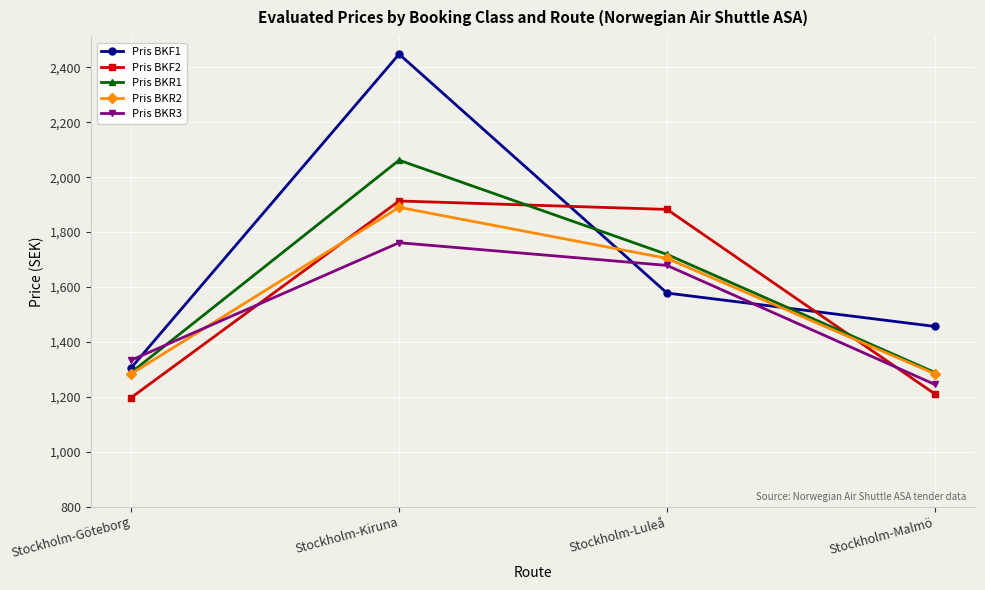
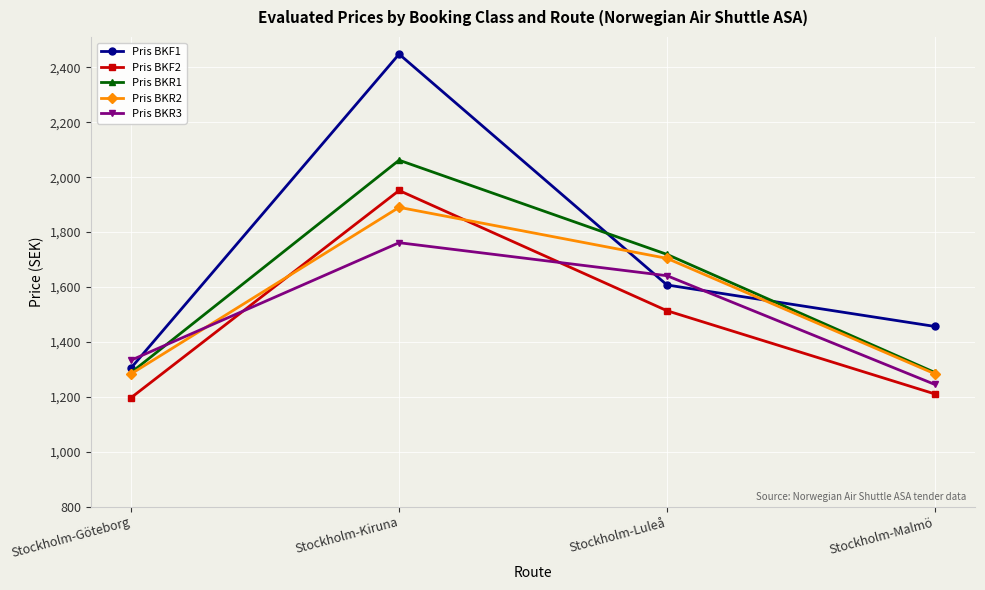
  {
    "Pris BKF1": {
      "Stockholm-Göteborg": "1,310",
      "Stockholm-Kiruna": "2,450",
-     "Stockholm-Luleå": "1,580",
+     "Stockholm-Luleå": "1,610",
      "Stockholm-Malmö": "1,460"
    },
    "Pris BKF2": {
      "Stockholm-Göteborg": "1,200",
-     "Stockholm-Kiruna": "1,910",
-     "Stockholm-Luleå": "1,880",
+     "Stockholm-Kiruna": "1,950",
+     "Stockholm-Luleå": "1,510",
      "Stockholm-Malmö": "1,210"
    },
    "Pris BKR1": {
      "Stockholm-Kiruna": "2,060",
      "Stockholm-Luleå": "1,720"
    },
    "Pris BKR2": {
      "Stockholm-Kiruna": "1,890",
      "Stockholm-Luleå": "1,700"
    },
    "Pris BKR3": {
      "Stockholm-Göteborg": "1,330",
      "Stockholm-Kiruna": "1,760",
-     "Stockholm-Luleå": "1,680",
+     "Stockholm-Luleå": "1,640",
      "Stockholm-Malmö": "1,240"
    }
  }
